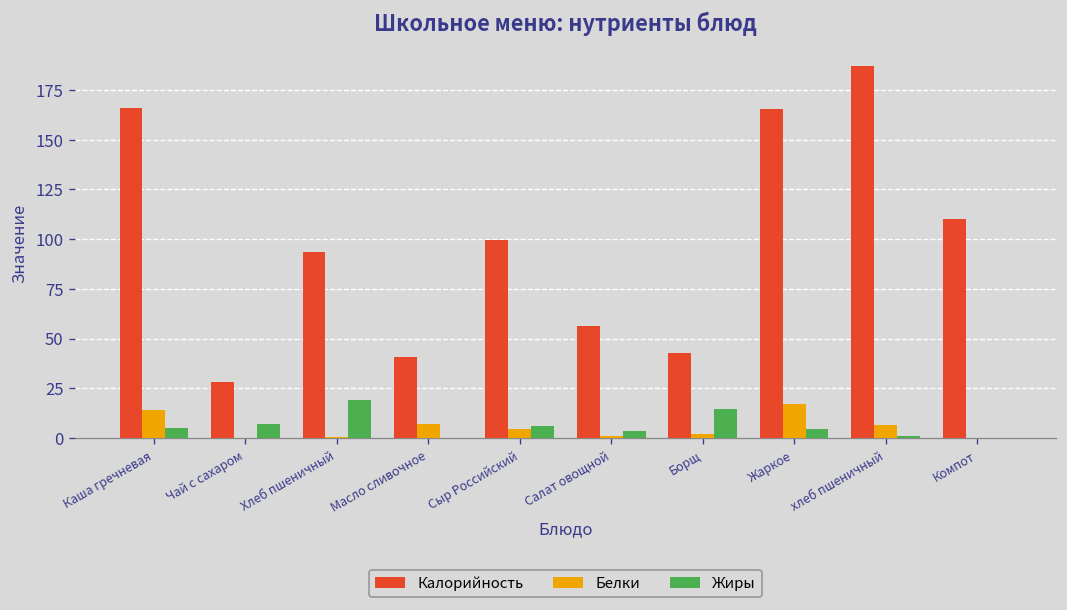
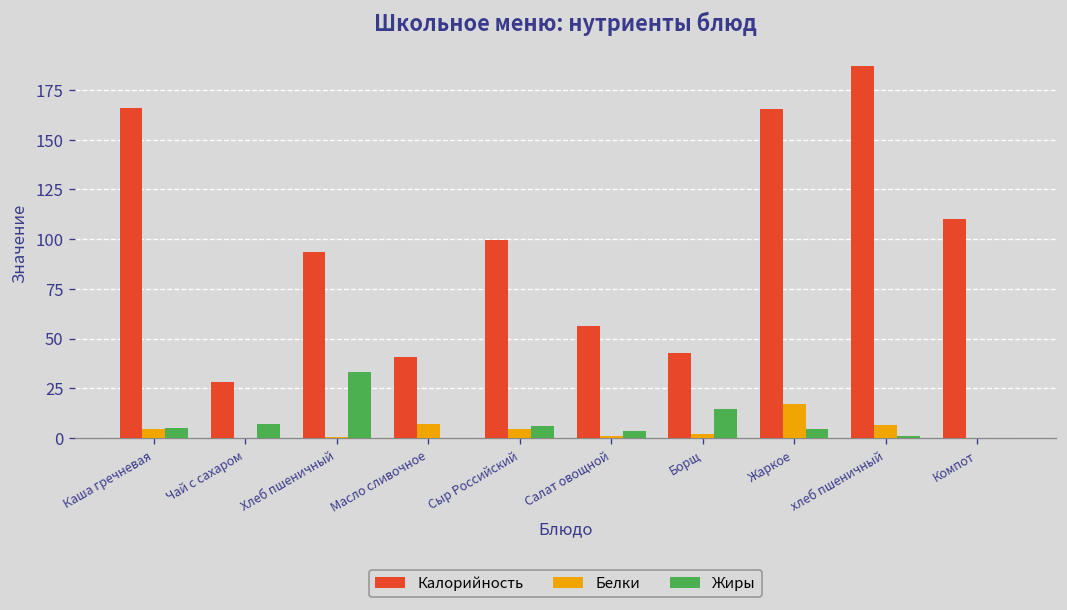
  {
    "Калорийность": {
      "Каша гречневая": 166,
      "Чай с сахаром": 28,
      "Хлеб пшеничный": 94,
      "Масло сливочное": 41,
      "Сыр Российский": 100,
      "Салат овощной": 56,
      "Борщ": 43,
      "Жаркое": 166,
      "хлеб пшеничный": 187,
      "Компот": 110
    },
    "Белки": {
-     "Каша гречневая": 14,
+     "Каша гречневая": 5,
      "Масло сливочное": 7,
      "Сыр Российский": 5,
      "Борщ": 2,
      "Жаркое": 17,
      "хлеб пшеничный": 6,
      "Компот": 0
    },
    "Жиры": {
      "Каша гречневая": 5,
      "Чай с сахаром": 7,
-     "Хлеб пшеничный": 19,
+     "Хлеб пшеничный": 33,
      "Сыр Российский": 6,
      "Салат овощной": 4,
      "Борщ": 15,
      "Жаркое": 5,
      "Компот": 0
    }
  }
